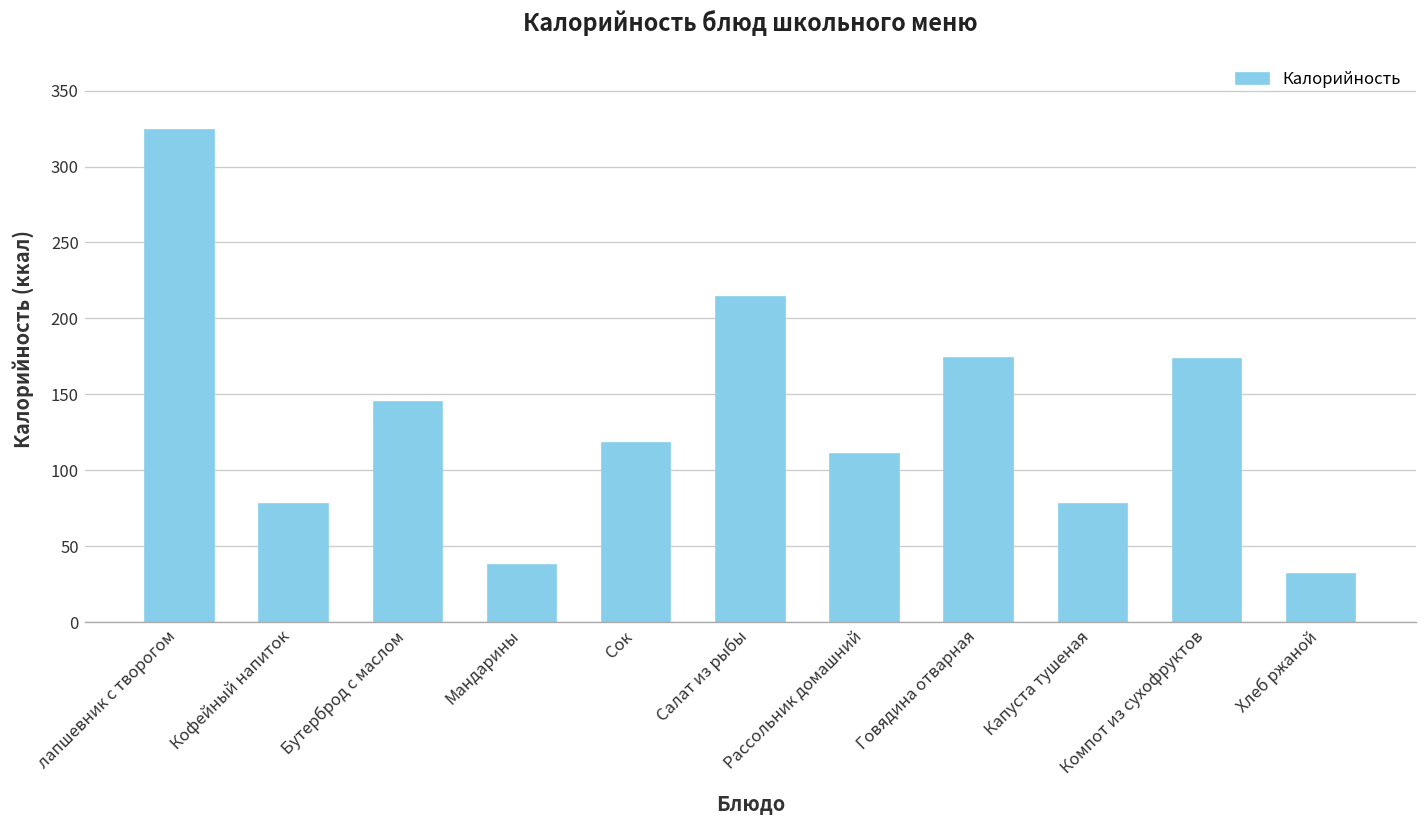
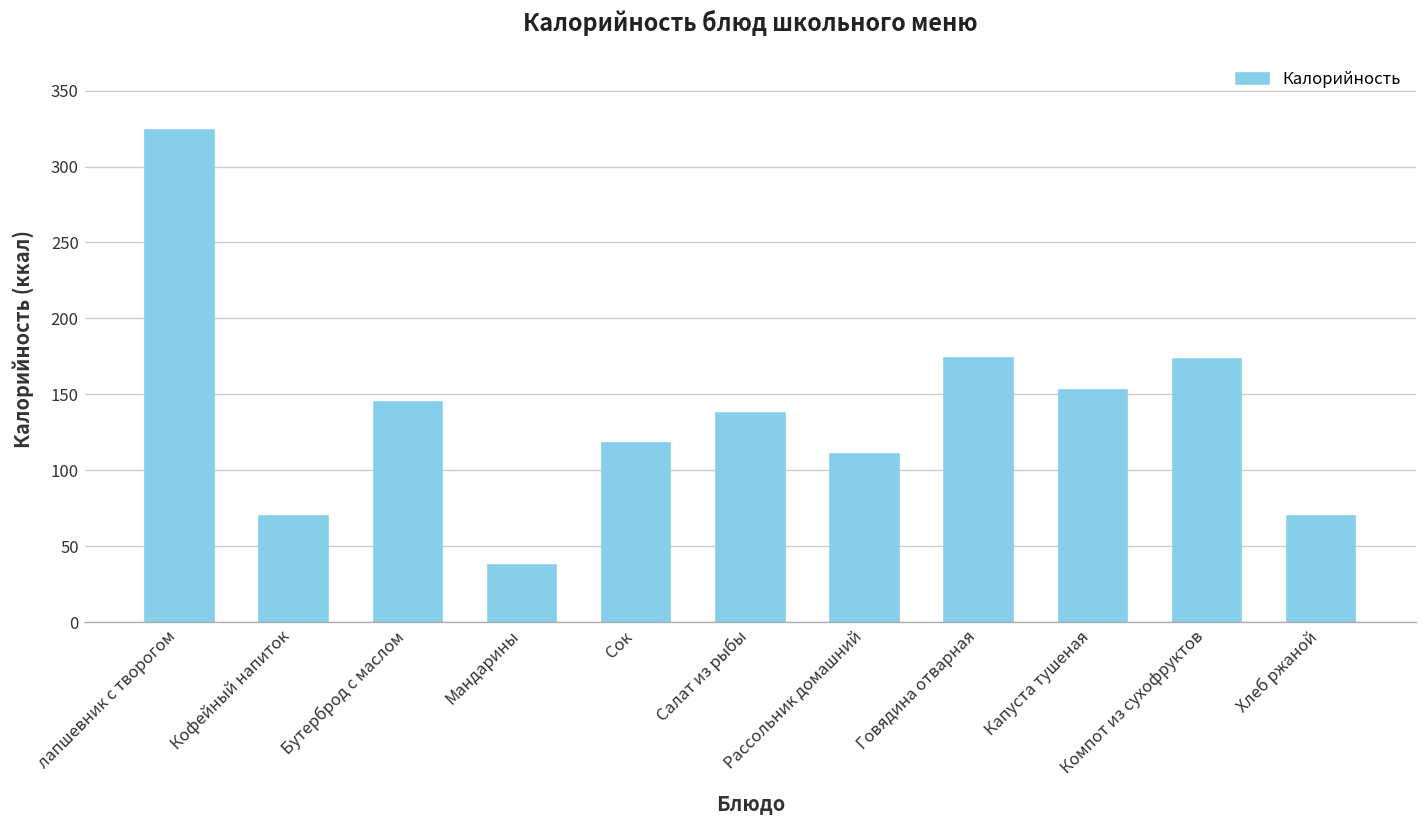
  {
    "лапшевник с творогом": 324,
-   "Кофейный напиток": 78,
+   "Кофейный напиток": 70,
    "Бутерброд с маслом": 145,
    "Мандарины": 38,
    "Сок": 118,
-   "Салат из рыбы": 214,
+   "Салат из рыбы": 138,
    "Рассольник домашний": 111,
    "Говядина отварная": 174,
-   "Капуста тушеная": 78,
+   "Капуста тушеная": 153,
    "Компот из сухофруктов": 173,
-   "Хлеб ржаной": 32
+   "Хлеб ржаной": 70
  }
